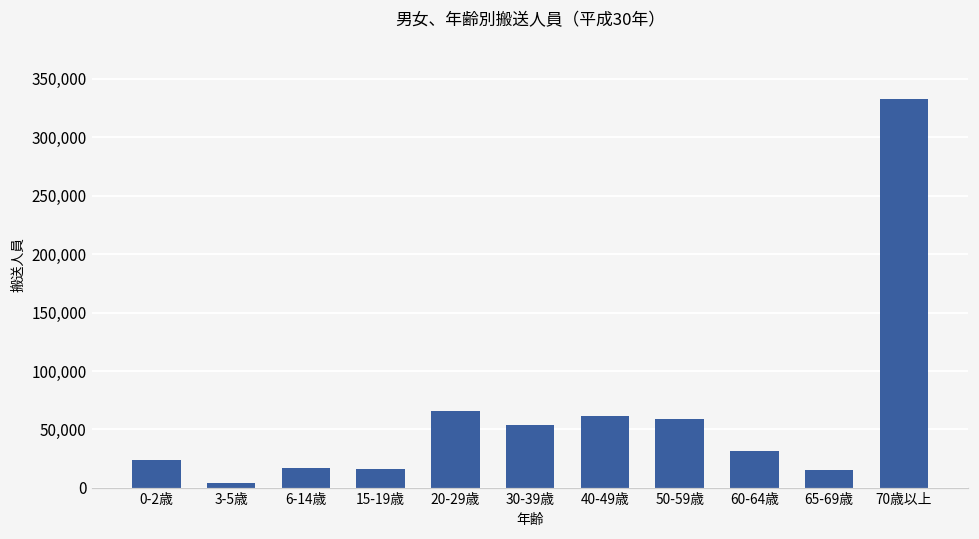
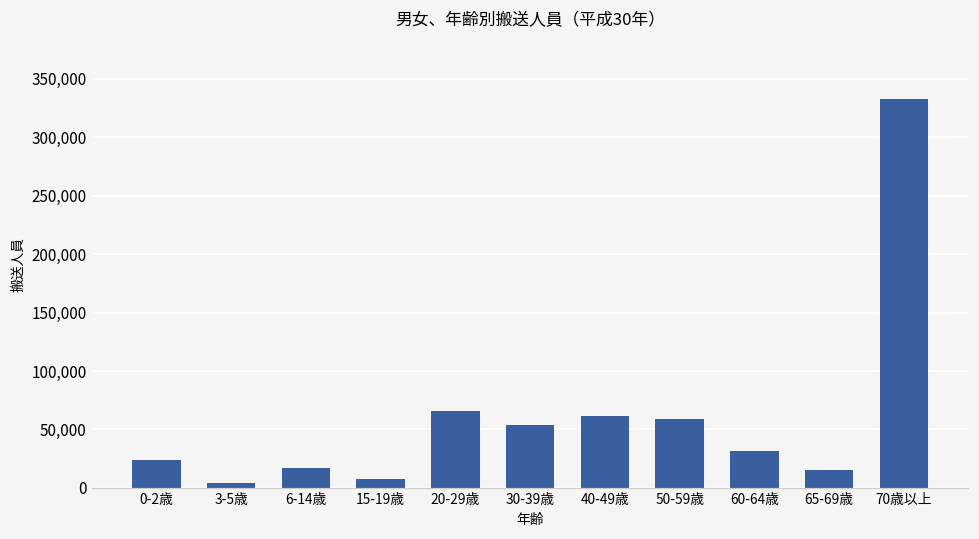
  {
    "0-2歳": "23,000",
    "3-5歳": "4,000",
    "6-14歳": "17,000",
-   "15-19歳": "16,000",
+   "15-19歳": "8,000",
    "20-29歳": "66,000",
    "30-39歳": "54,000",
    "40-49歳": "62,000",
    "50-59歳": "59,000",
    "60-64歳": "32,000",
    "65-69歳": "15,000",
    "70歳以上": "333,000"
  }
